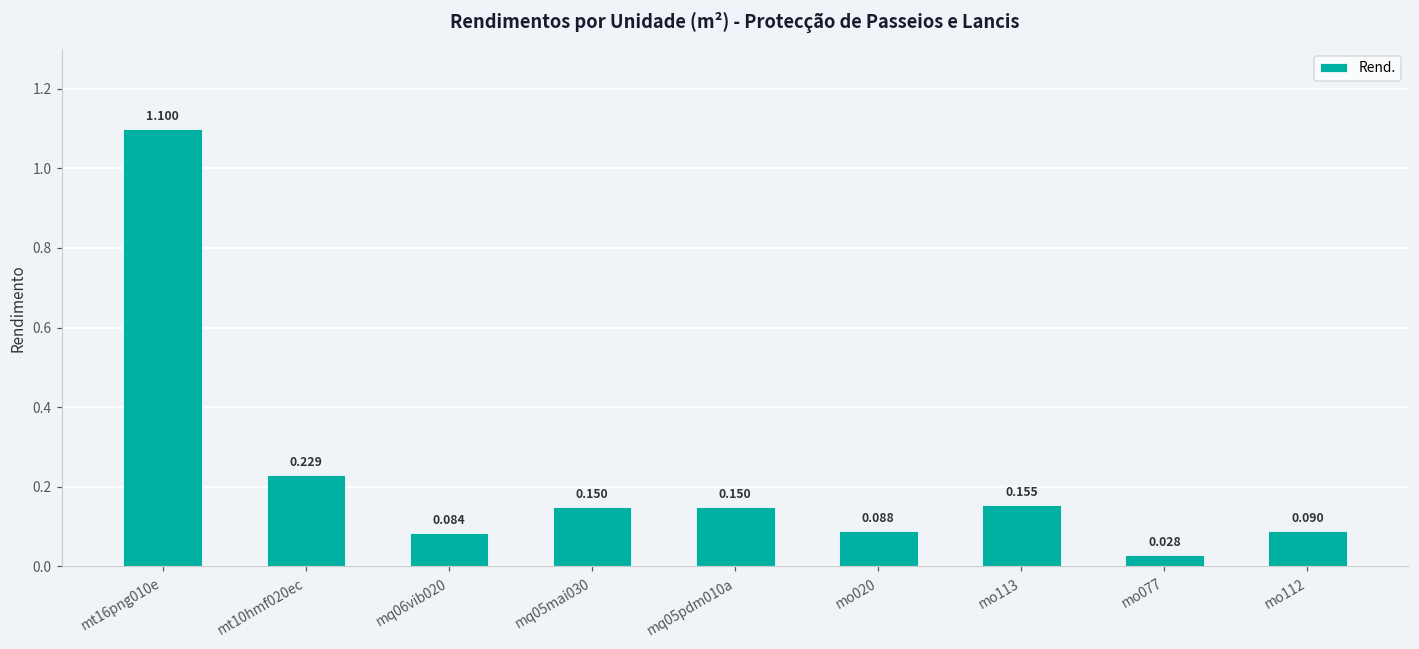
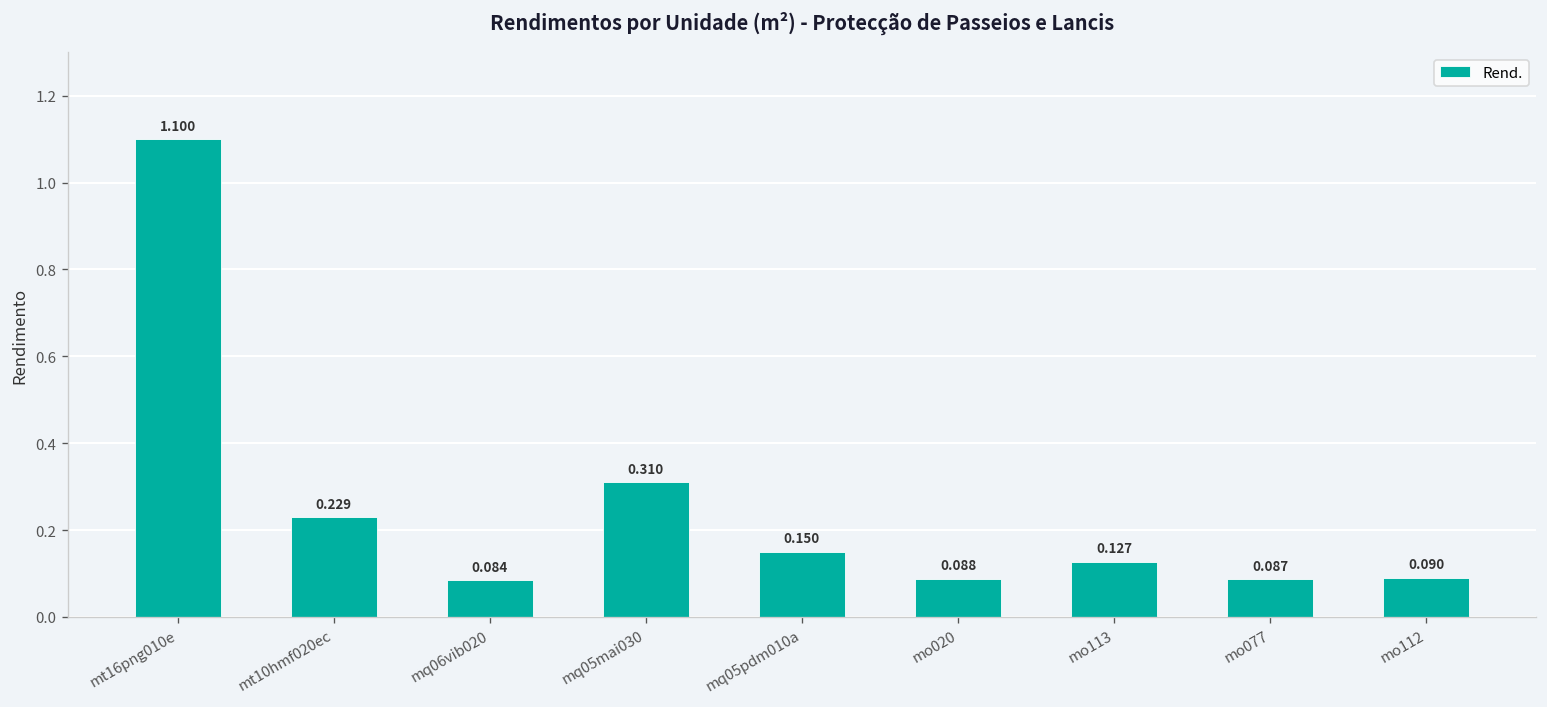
  {
    "mt16png010e": 1.100,
    "mt10hmf020ec": 0.229,
    "mq06vib020": 0.084,
-   "mq05mai030": 0.150,
+   "mq05mai030": 0.310,
    "mq05pdm010a": 0.150,
    "mo020": 0.088,
-   "mo113": 0.155,
-   "mo077": 0.028,
+   "mo113": 0.127,
+   "mo077": 0.087,
    "mo112": 0.090
  }
